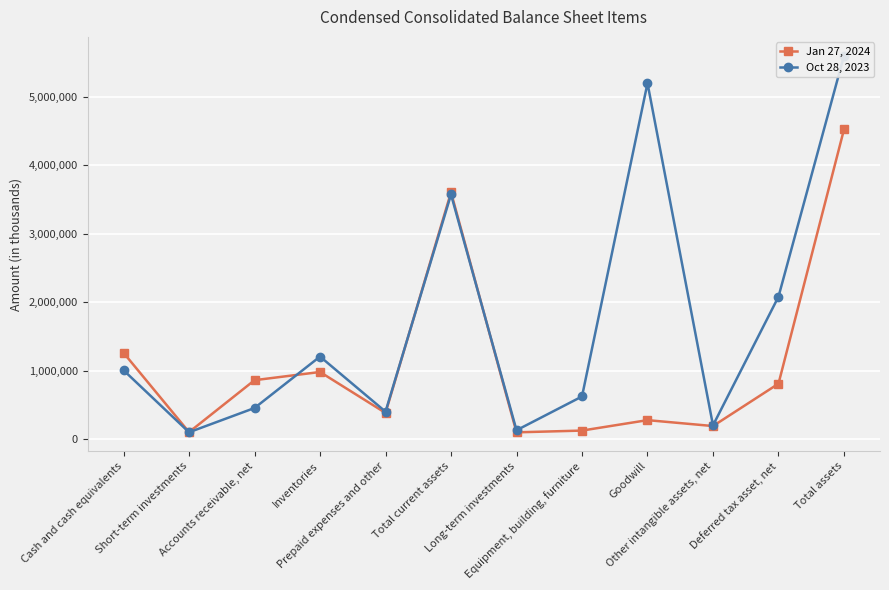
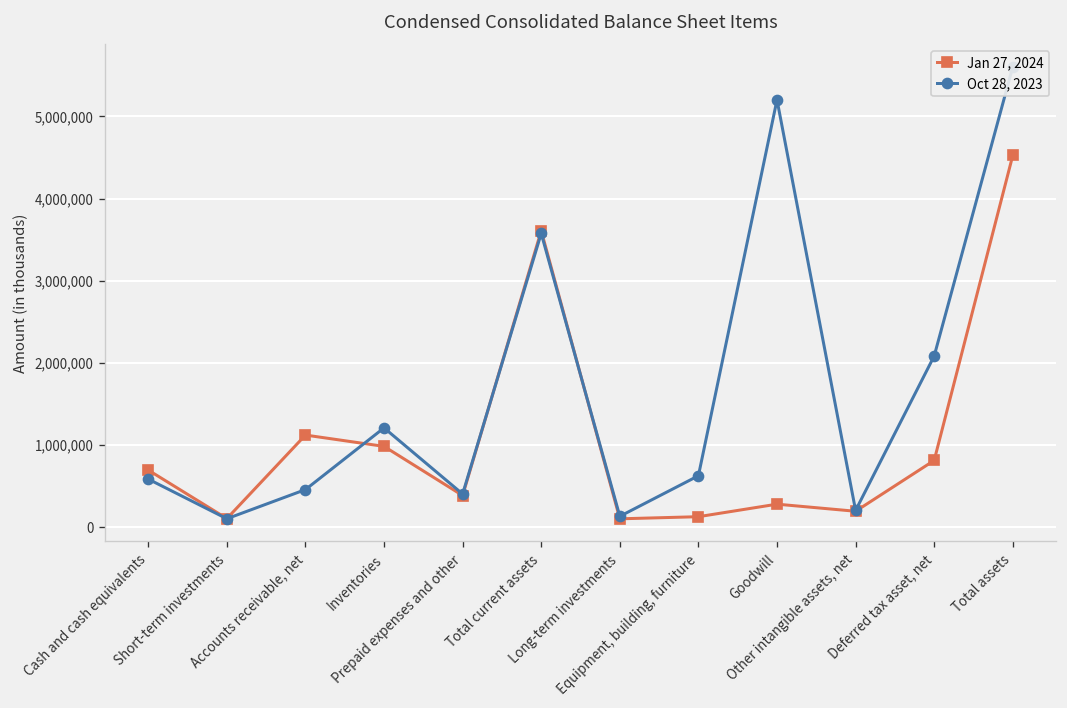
  {
    "Jan 27, 2024": {
-     "Cash and cash equivalents": "1,300,000",
-     "Accounts receivable, net": "900,000",
+     "Cash and cash equivalents": "700,000",
+     "Accounts receivable, net": "1,100,000",
      "Inventories": "1,000,000",
      "Equipment, building, furniture": "100,000",
      "Goodwill": "300,000",
      "Deferred tax asset, net": "800,000",
      "Total assets": "4,500,000"
    },
    "Oct 28, 2023": {
-     "Cash and cash equivalents": "1,000,000",
+     "Cash and cash equivalents": "600,000",
      "Accounts receivable, net": "500,000",
      "Inventories": "1,200,000",
      "Equipment, building, furniture": "600,000",
      "Goodwill": "5,200,000",
      "Deferred tax asset, net": "2,100,000"
    }
  }
